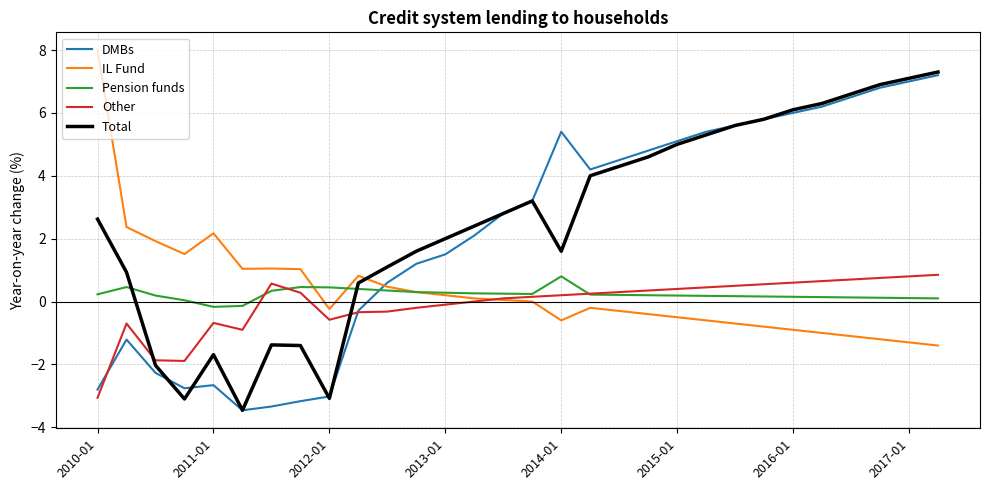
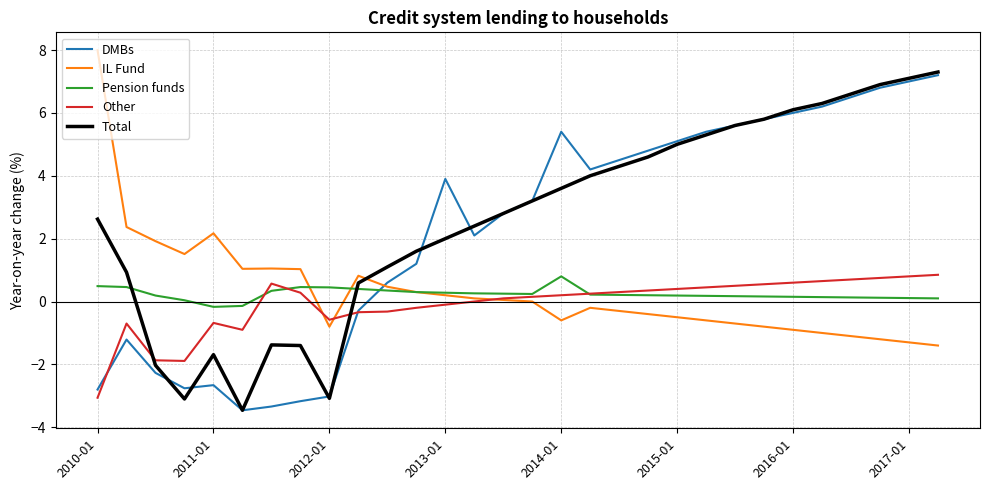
  {
    "DMBs": {
      "2010-01": -2.8,
      "2011-01": -2.7,
-     "2013-01": 1.5,
+     "2013-01": 3.9,
      "2014-01": 5.4,
      "2015-01": 5.1,
      "2016-01": 6.0,
      "2017-01": 7.0
    },
    "IL Fund": {
      "2011-01": 2.2,
-     "2012-01": -0.2,
+     "2012-01": -0.8,
      "2014-01": -0.6,
      "2015-01": -0.5,
      "2016-01": -0.9,
      "2017-01": -1.3
    },
    "Pension funds": {
-     "2010-01": 0.2,
+     "2010-01": 0.5,
      "2011-01": -0.2,
      "2012-01": 0.5,
      "2014-01": 0.8,
      "2015-01": 0.2,
      "2016-01": 0.2,
      "2017-01": 0.1
    },
    "Other": {
      "2010-01": -3.1,
      "2011-01": -0.7,
      "2012-01": -0.6,
      "2013-01": -0.1,
      "2014-01": 0.2,
      "2015-01": 0.4,
      "2016-01": 0.6,
      "2017-01": 0.8
    },
    "Total": {
      "2010-01": 2.6,
      "2011-01": -1.7,
      "2013-01": 2.0,
-     "2014-01": 1.6,
+     "2014-01": 3.6,
      "2015-01": 5.0,
      "2016-01": 6.1,
      "2017-01": 7.1
    }
  }
